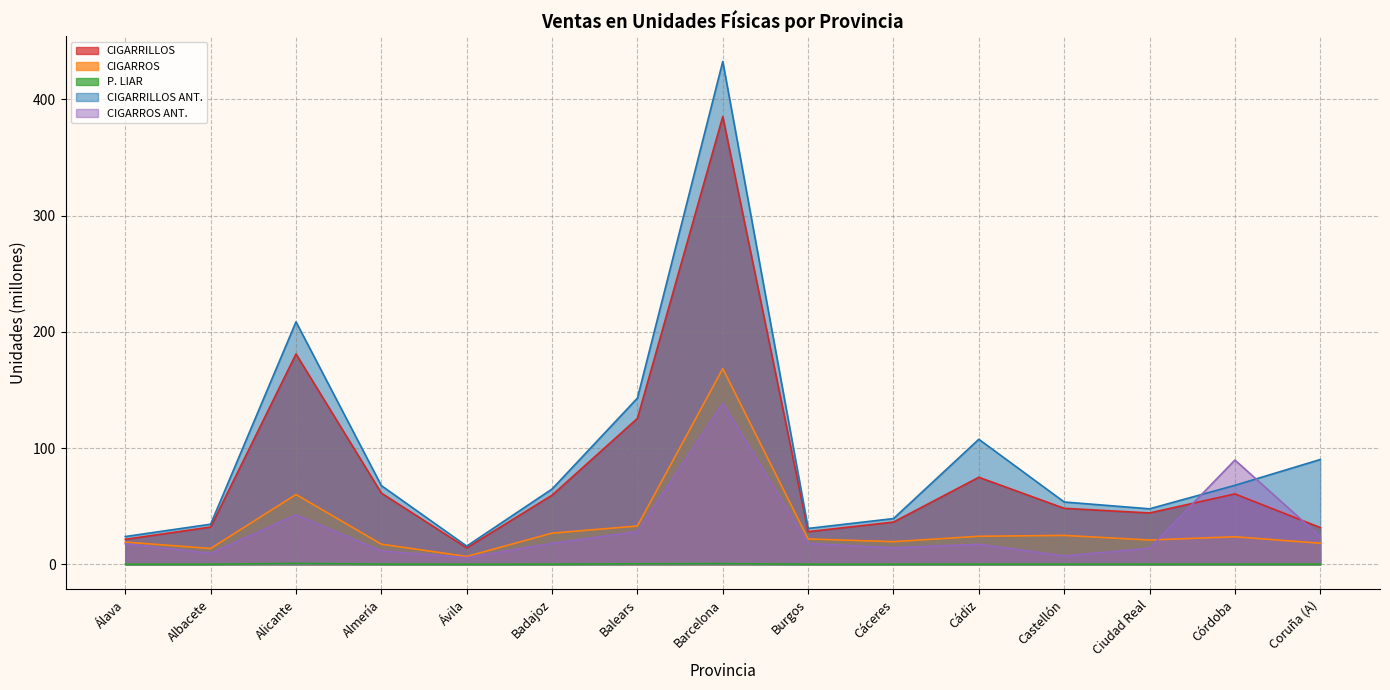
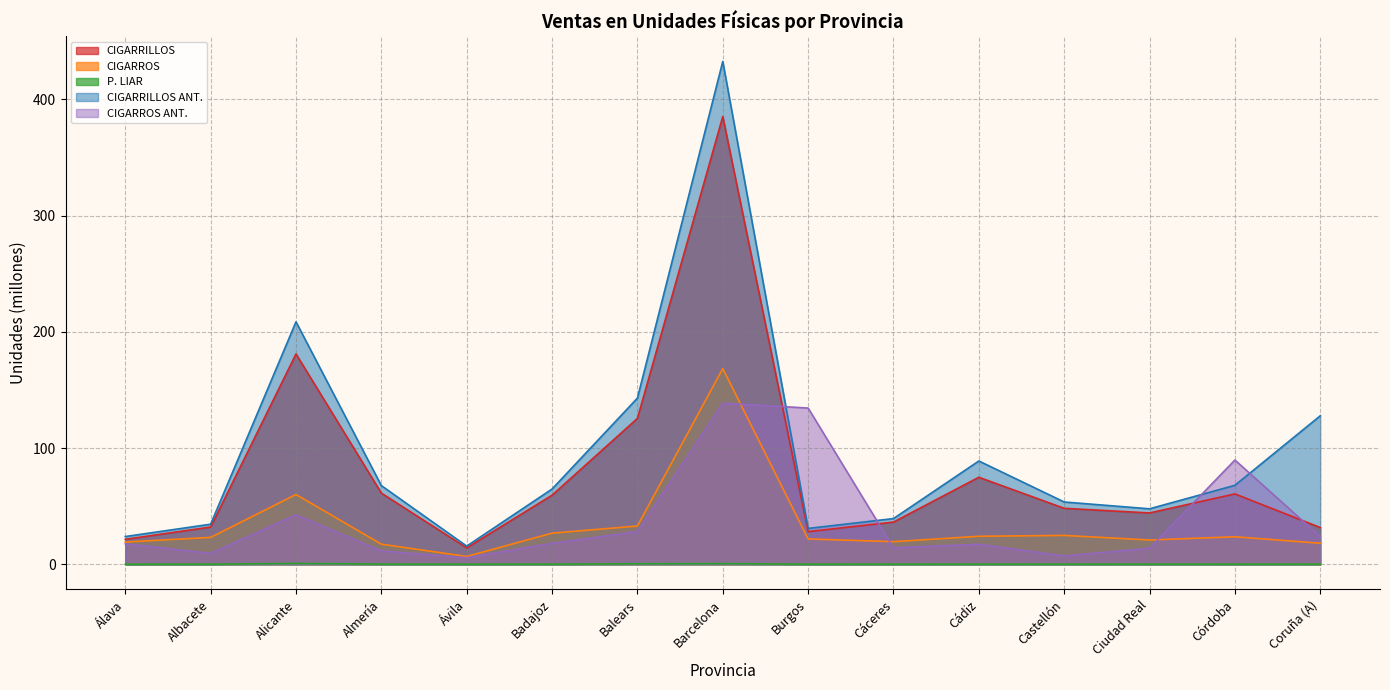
  {
    "CIGARRILLOS": {
      "Álava": 21,
      "Albacete": 32,
      "Alicante": 181,
      "Almería": 61,
      "Badajoz": 59,
      "Balears": 125,
      "Barcelona": 385,
      "Burgos": 28,
      "Cáceres": 36,
      "Cádiz": 75,
      "Castellón": 48,
      "Ciudad Real": 44,
      "Córdoba": 61,
      "Coruña (A)": 32
    },
    "CIGARROS": {
-     "Albacete": 14,
+     "Albacete": 23,
      "Alicante": 60,
      "Almería": 17,
      "Badajoz": 27,
      "Balears": 33,
      "Barcelona": 168,
      "Burgos": 22,
      "Cáceres": 19,
      "Cádiz": 24,
      "Castellón": 25,
      "Ciudad Real": 21,
      "Córdoba": 24,
      "Coruña (A)": 18
    },
    "P. LIAR": {
      "Álava": 0,
      "Albacete": 0,
      "Alicante": 1,
      "Almería": 0,
      "Ávila": 0,
      "Badajoz": 0,
      "Balears": 0,
      "Barcelona": 1,
      "Burgos": 0,
      "Cáceres": 0,
      "Cádiz": 0,
      "Castellón": 0,
      "Ciudad Real": 0,
      "Córdoba": 0,
      "Coruña (A)": 0
    },
    "CIGARRILLOS ANT.": {
      "Álava": 24,
      "Albacete": 34,
      "Alicante": 209,
      "Almería": 68,
      "Badajoz": 65,
      "Balears": 143,
      "Barcelona": 433,
      "Burgos": 31,
      "Cáceres": 39,
-     "Cádiz": 108,
+     "Cádiz": 89,
      "Castellón": 54,
      "Ciudad Real": 48,
      "Córdoba": 68,
-     "Coruña (A)": 90
+     "Coruña (A)": 128
    },
    "CIGARROS ANT.": {
      "Albacete": 9,
      "Alicante": 43,
      "Almería": 11,
      "Badajoz": 18,
      "Balears": 28,
      "Barcelona": 139,
-     "Burgos": 18,
+     "Burgos": 134,
      "Cáceres": 14,
      "Cádiz": 17,
      "Castellón": 7,
      "Ciudad Real": 14,
      "Córdoba": 90,
      "Coruña (A)": 24
    }
  }
